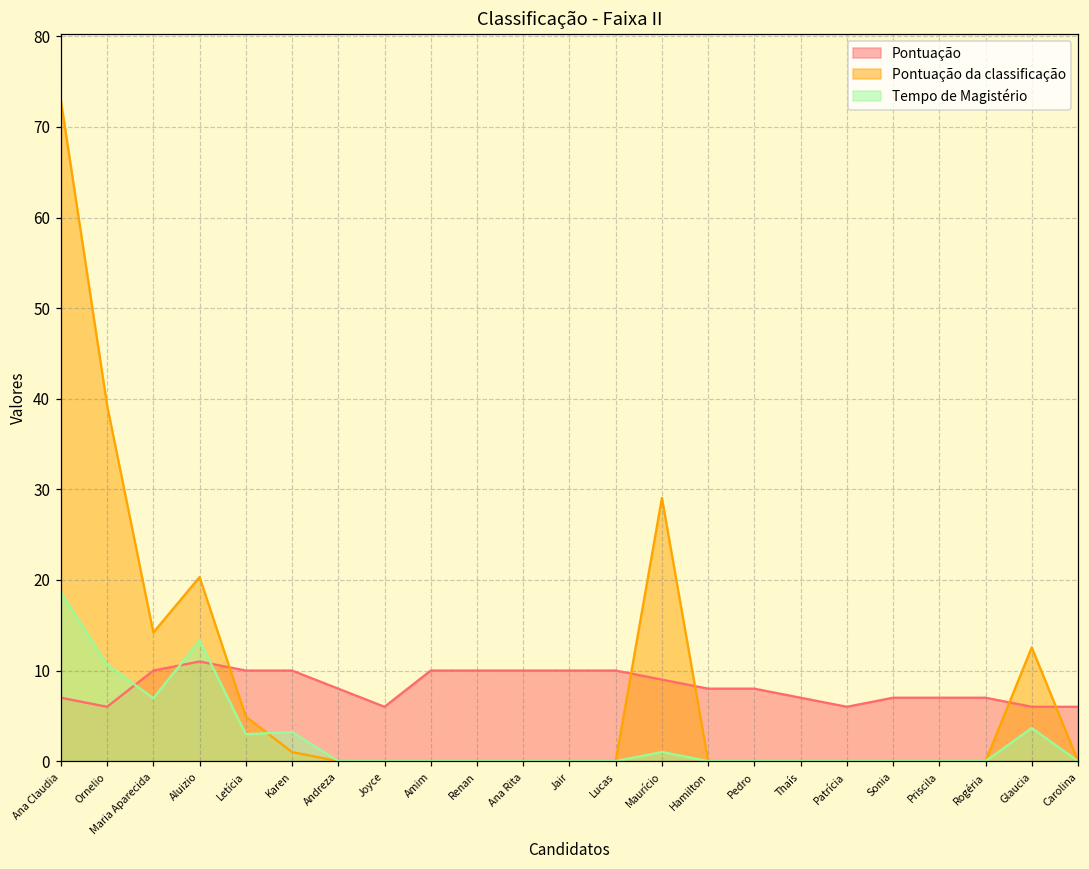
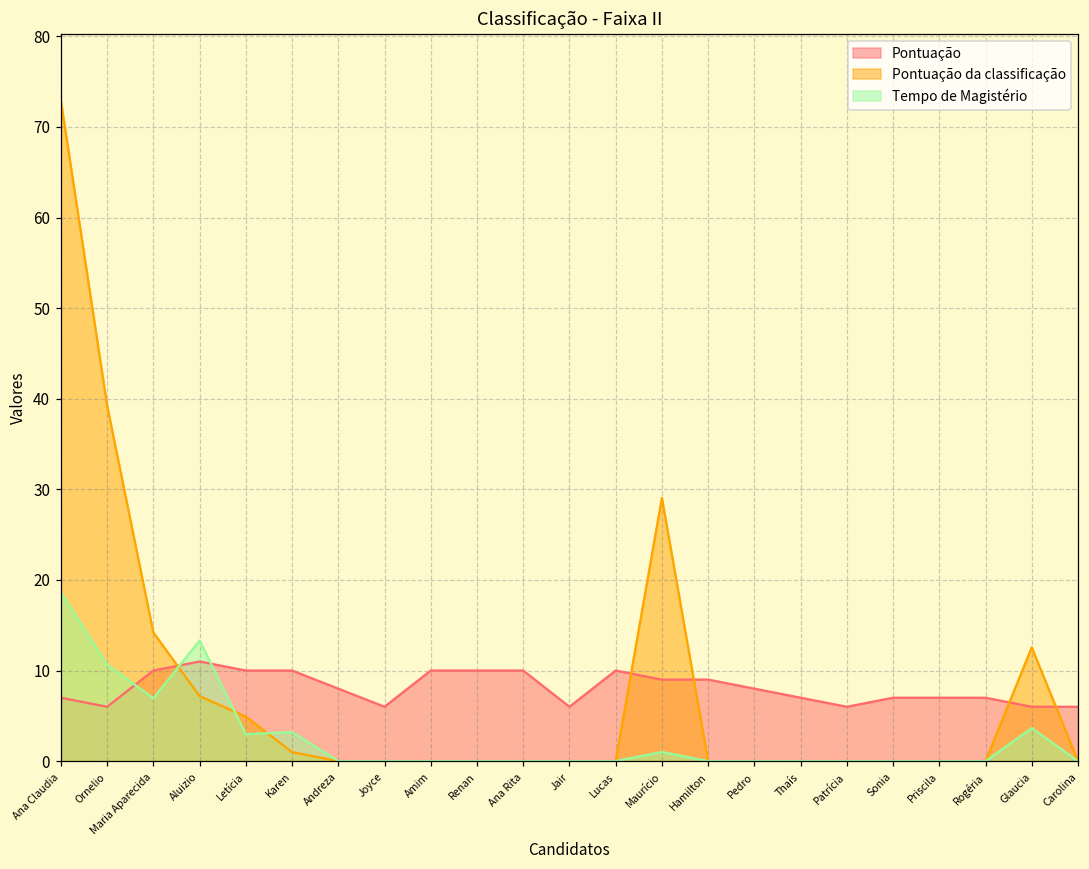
  {
    "Pontuação": {
      "Ana Claudia": 7,
      "Ornelio": 6,
      "Maria Aparecida": 10,
      "Aluizio": 11,
      "Letícia": 10,
      "Karen": 10,
      "Andreza": 8,
      "Joyce": 6,
      "Amim": 10,
      "Renan": 10,
      "Ana Rita": 10,
-     "Jair": 10,
+     "Jair": 6,
      "Lucas": 10,
      "Maurício": 9,
-     "Hamilton": 8,
+     "Hamilton": 9,
      "Pedro": 8,
      "Thaís": 7,
      "Patrícia": 6,
      "Sonia": 7,
      "Priscila": 7,
      "Rogéria": 7,
      "Glaucia": 6,
      "Carolina": 6
    },
    "Pontuação da classificação": {
      "Ana Claudia": 73,
      "Ornelio": 39,
      "Maria Aparecida": 14,
-     "Aluizio": 20,
+     "Aluizio": 7,
      "Letícia": 5,
      "Karen": 1,
      "Maurício": 29,
      "Glaucia": 13
    },
    "Tempo de Magistério": {
      "Ana Claudia": 19,
      "Ornelio": 11,
      "Maria Aparecida": 7,
      "Aluizio": 13,
      "Letícia": 3,
      "Karen": 3,
      "Maurício": 1,
      "Glaucia": 4
    }
  }
